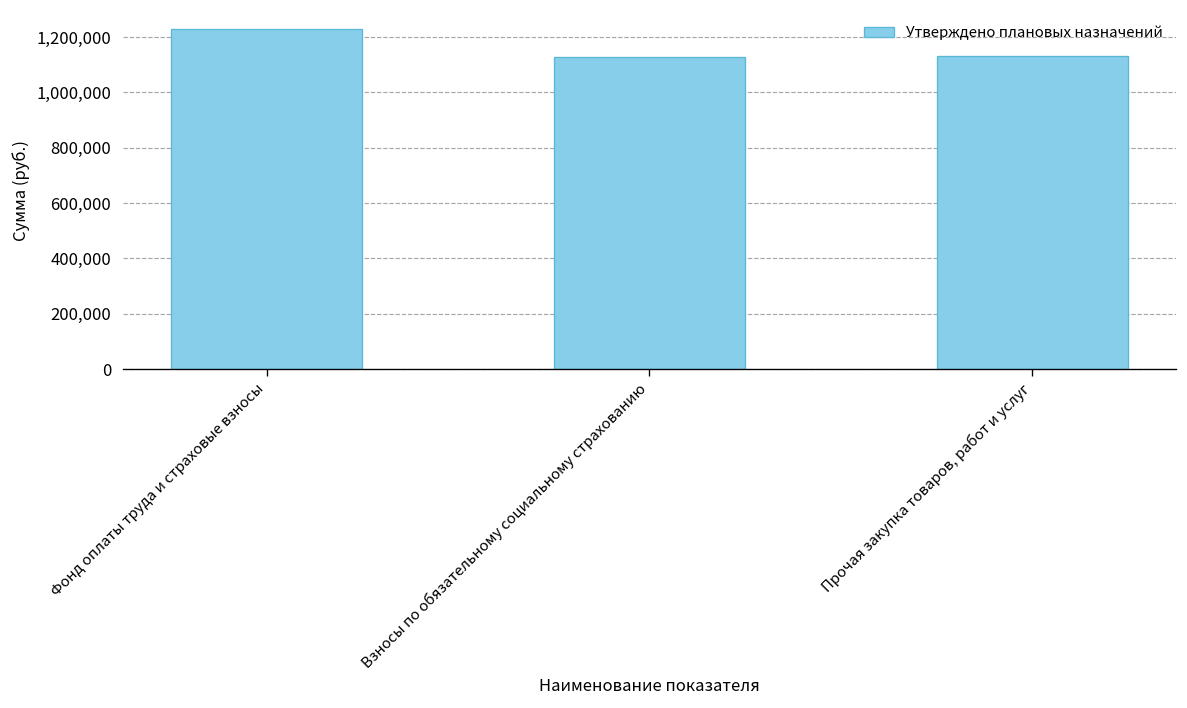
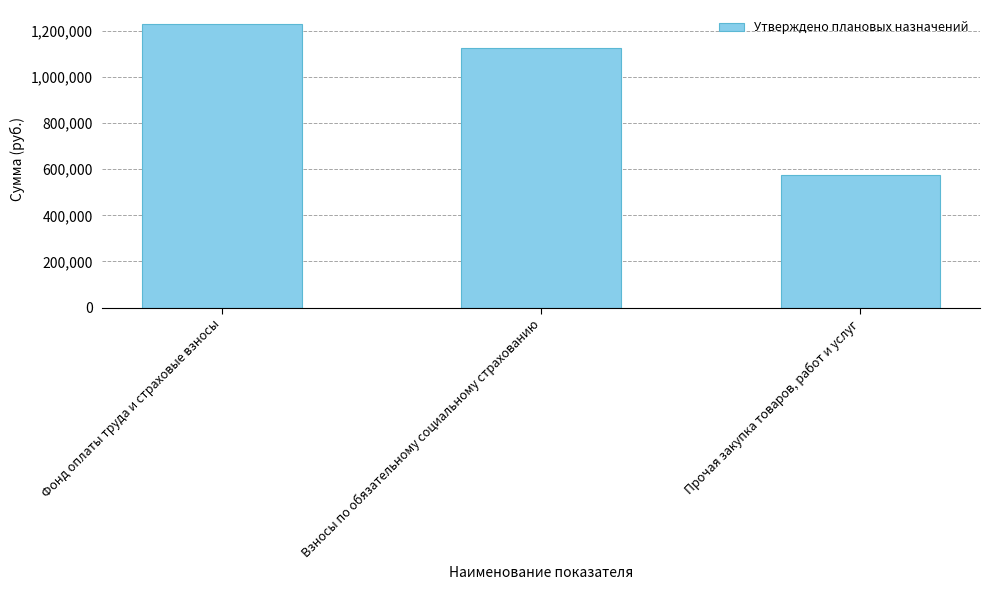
  {
    "Фонд оплаты труда и страховые взносы": "1,230,000",
    "Взносы по обязательному социальному страхованию": "1,130,000",
-   "Прочая закупка товаров, работ и услуг": "1,130,000"
+   "Прочая закупка товаров, работ и услуг": "580,000"
  }
